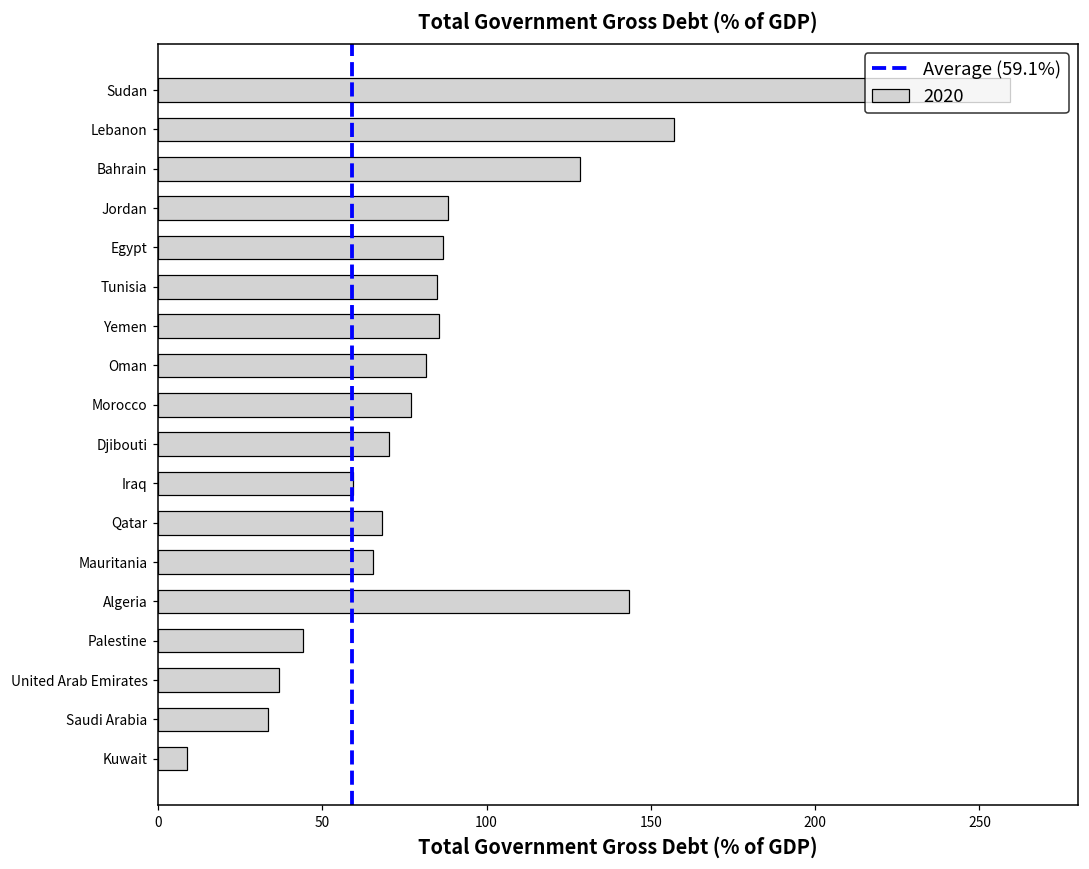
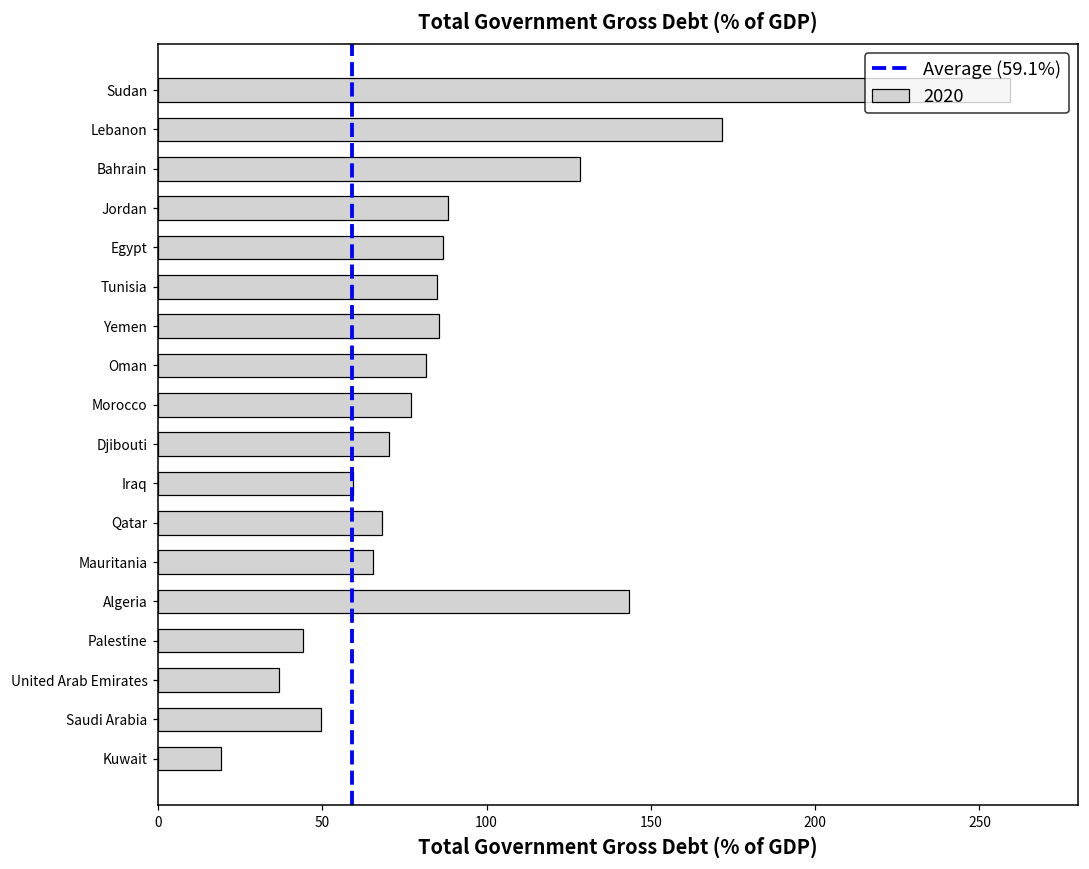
  {
-   "Lebanon": 157,
+   "Lebanon": 172,
    "Bahrain": 128,
    "Jordan": 88,
    "Egypt": 87,
    "Tunisia": 85,
    "Yemen": 86,
    "Oman": 82,
    "Morocco": 77,
    "Djibouti": 70,
    "Iraq": 59,
    "Qatar": 68,
    "Mauritania": 66,
    "Algeria": 143,
    "Palestine": 44,
    "United Arab Emirates": 37,
-   "Saudi Arabia": 33,
-   "Kuwait": 9
+   "Saudi Arabia": 50,
+   "Kuwait": 19
  }
